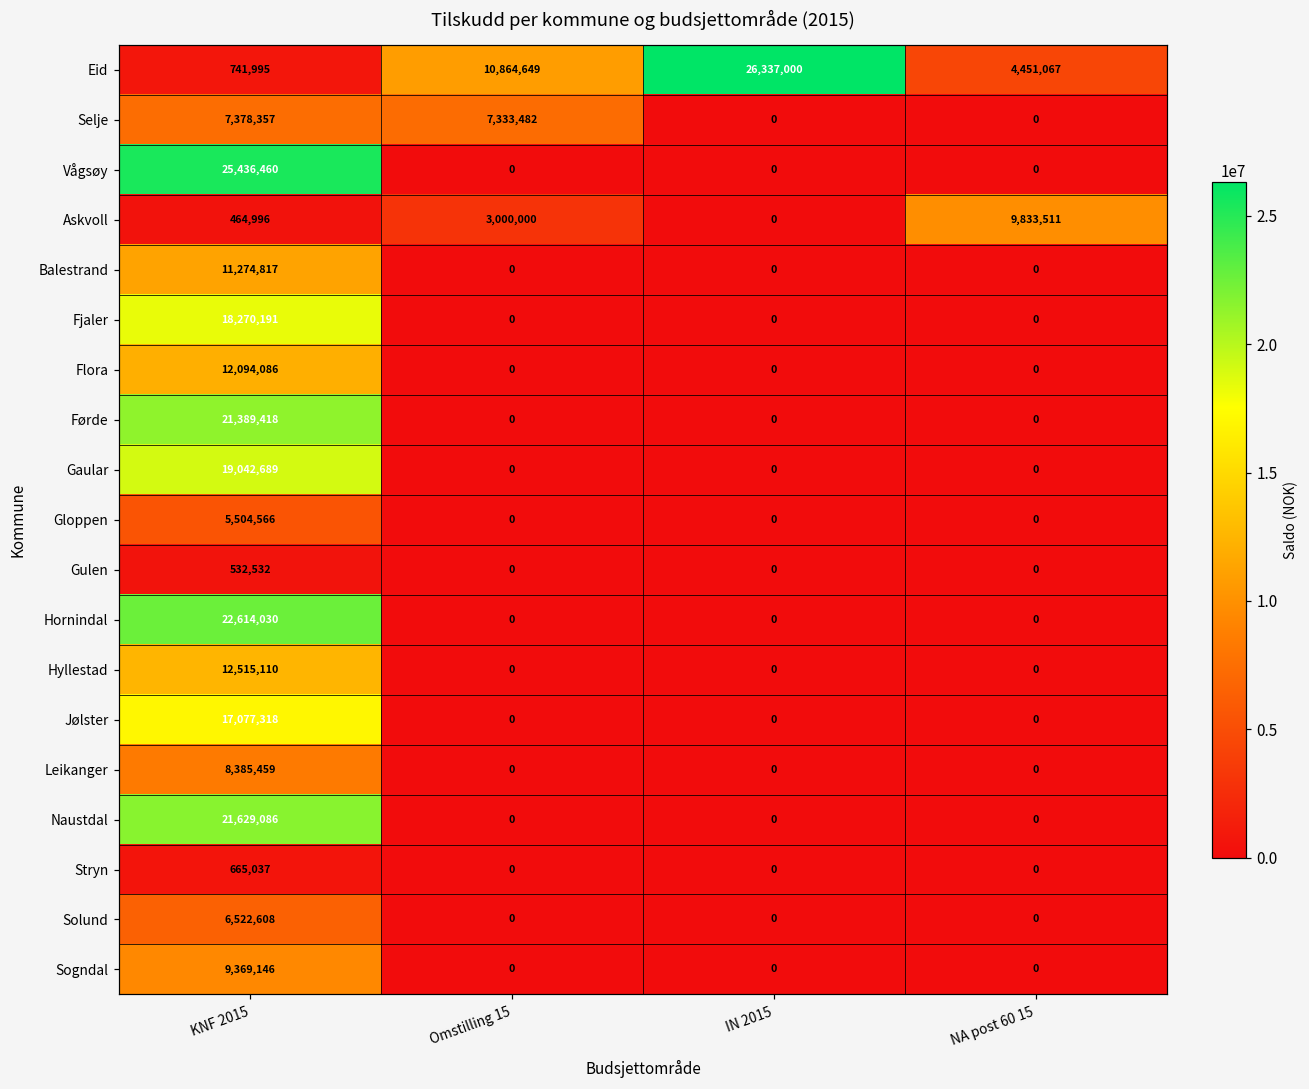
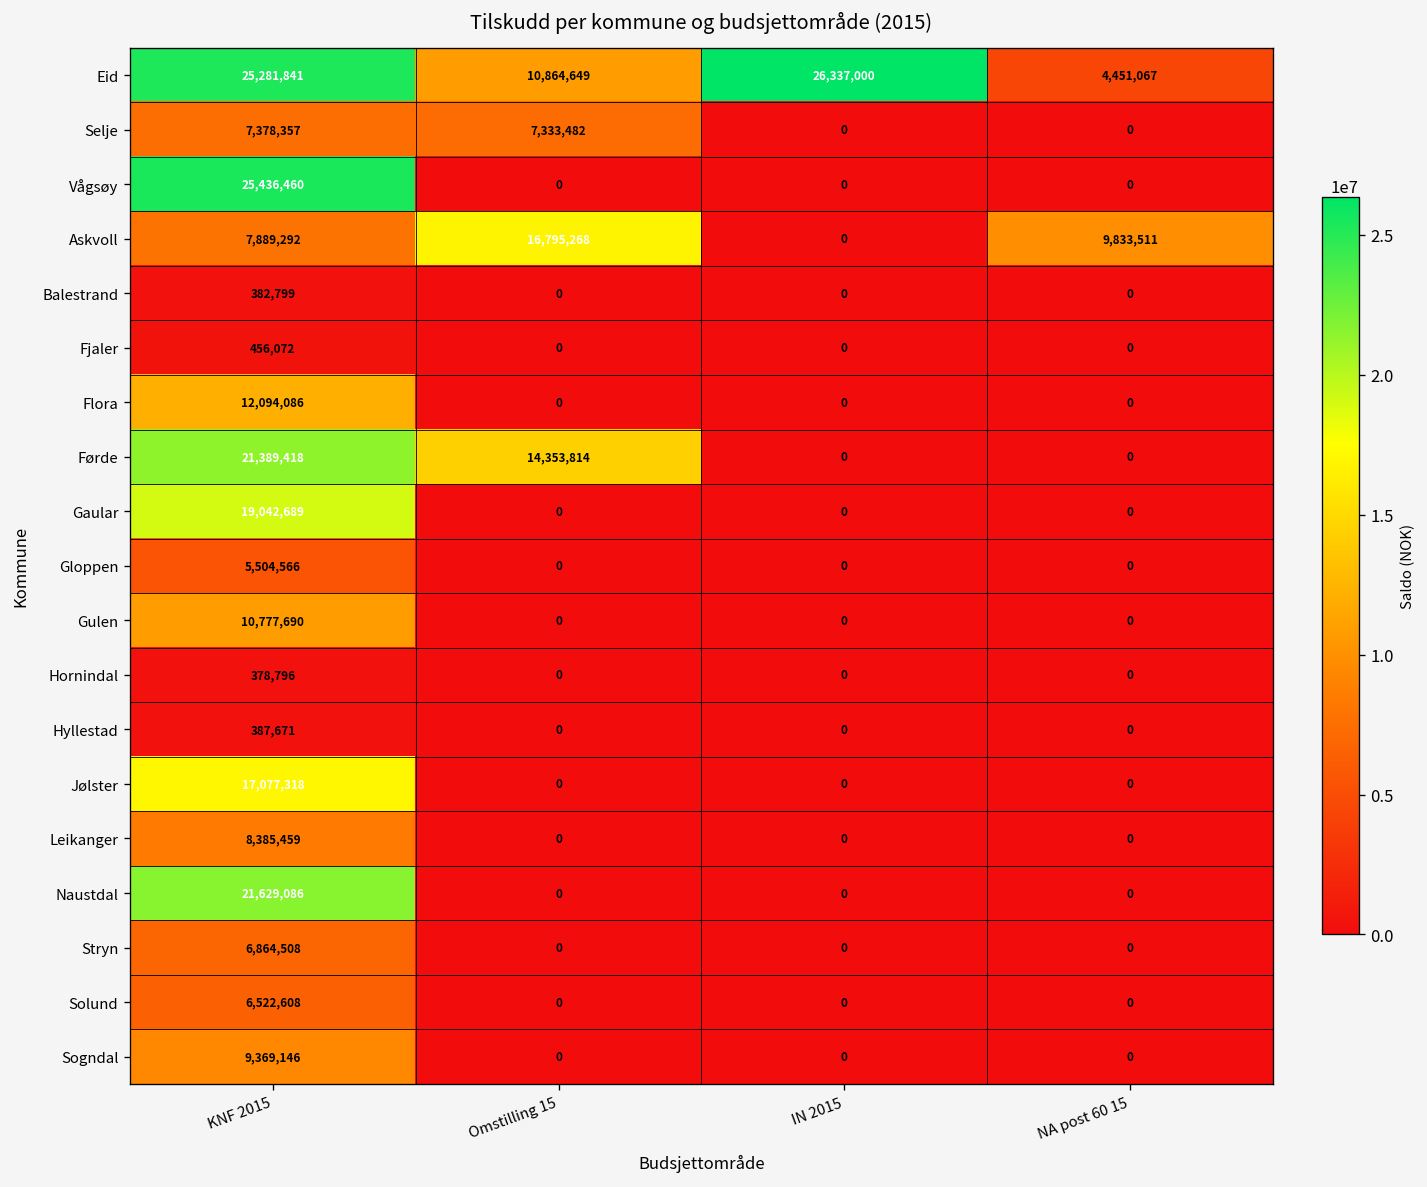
  {
    "Eid": {
-     "KNF 2015": "741,995",
+     "KNF 2015": "25,281,841",
      "Omstilling 15": "10,864,649",
      "IN 2015": "26,337,000",
      "NA post 60 15": "4,451,067"
    },
    "Selje": {
      "KNF 2015": "7,378,357",
      "Omstilling 15": "7,333,482",
      "IN 2015": "0",
      "NA post 60 15": "0"
    },
    "Vågsøy": {
      "KNF 2015": "25,436,460",
      "Omstilling 15": "0",
      "IN 2015": "0",
      "NA post 60 15": "0"
    },
    "Askvoll": {
-     "KNF 2015": "464,996",
-     "Omstilling 15": "3,000,000",
+     "KNF 2015": "7,889,292",
+     "Omstilling 15": "16,795,268",
      "IN 2015": "0",
      "NA post 60 15": "9,833,511"
    },
    "Balestrand": {
-     "KNF 2015": "11,274,817",
+     "KNF 2015": "382,799",
      "Omstilling 15": "0",
      "IN 2015": "0",
      "NA post 60 15": "0"
    },
    "Fjaler": {
-     "KNF 2015": "18,270,191",
+     "KNF 2015": "456,072",
      "Omstilling 15": "0",
      "IN 2015": "0",
      "NA post 60 15": "0"
    },
    "Flora": {
      "KNF 2015": "12,094,086",
      "Omstilling 15": "0",
      "IN 2015": "0",
      "NA post 60 15": "0"
    },
    "Førde": {
      "KNF 2015": "21,389,418",
-     "Omstilling 15": "0",
+     "Omstilling 15": "14,353,814",
      "IN 2015": "0",
      "NA post 60 15": "0"
    },
    "Gaular": {
      "KNF 2015": "19,042,689",
      "Omstilling 15": "0",
      "IN 2015": "0",
      "NA post 60 15": "0"
    },
    "Gloppen": {
      "KNF 2015": "5,504,566",
      "Omstilling 15": "0",
      "IN 2015": "0",
      "NA post 60 15": "0"
    },
    "Gulen": {
-     "KNF 2015": "532,532",
+     "KNF 2015": "10,777,690",
      "Omstilling 15": "0",
      "IN 2015": "0",
      "NA post 60 15": "0"
    },
    "Hornindal": {
-     "KNF 2015": "22,614,030",
+     "KNF 2015": "378,796",
      "Omstilling 15": "0",
      "IN 2015": "0",
      "NA post 60 15": "0"
    },
    "Hyllestad": {
-     "KNF 2015": "12,515,110",
+     "KNF 2015": "387,671",
      "Omstilling 15": "0",
      "IN 2015": "0",
      "NA post 60 15": "0"
    },
    "Jølster": {
      "KNF 2015": "17,077,318",
      "Omstilling 15": "0",
      "IN 2015": "0",
      "NA post 60 15": "0"
    },
    "Leikanger": {
      "KNF 2015": "8,385,459",
      "Omstilling 15": "0",
      "IN 2015": "0",
      "NA post 60 15": "0"
    },
    "Naustdal": {
      "KNF 2015": "21,629,086",
      "Omstilling 15": "0",
      "IN 2015": "0",
      "NA post 60 15": "0"
    },
    "Stryn": {
-     "KNF 2015": "665,037",
+     "KNF 2015": "6,864,508",
      "Omstilling 15": "0",
      "IN 2015": "0",
      "NA post 60 15": "0"
    },
    "Solund": {
      "KNF 2015": "6,522,608",
      "Omstilling 15": "0",
      "IN 2015": "0",
      "NA post 60 15": "0"
    },
    "Sogndal": {
      "KNF 2015": "9,369,146",
      "Omstilling 15": "0",
      "IN 2015": "0",
      "NA post 60 15": "0"
    }
  }
